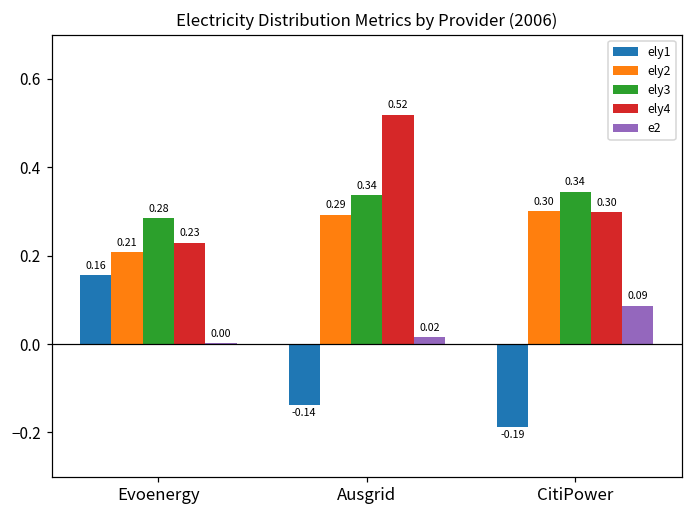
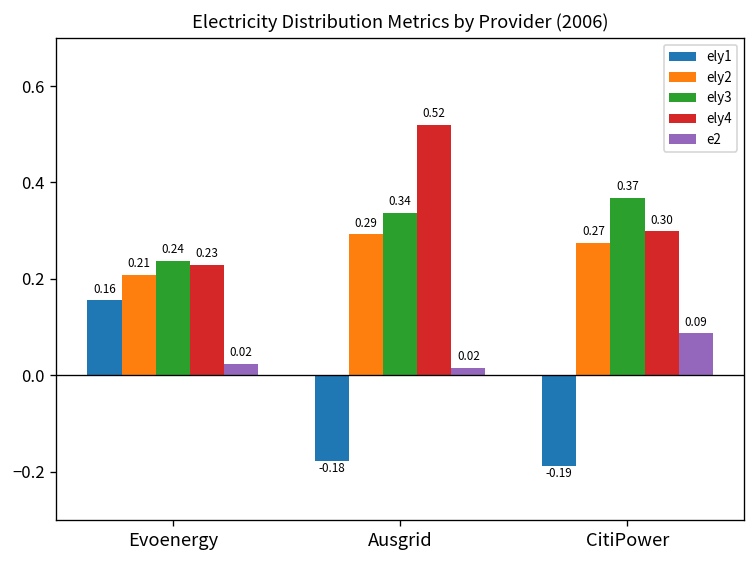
  {
    "ely1": {
      "Evoenergy": 0.16,
-     "Ausgrid": -0.14,
+     "Ausgrid": -0.18,
      "CitiPower": -0.19
    },
    "ely2": {
      "Evoenergy": 0.21,
      "Ausgrid": 0.29,
-     "CitiPower": 0.30
+     "CitiPower": 0.27
    },
    "ely3": {
-     "Evoenergy": 0.28,
+     "Evoenergy": 0.24,
      "Ausgrid": 0.34,
-     "CitiPower": 0.34
+     "CitiPower": 0.37
    },
    "ely4": {
      "Evoenergy": 0.23,
      "Ausgrid": 0.52,
      "CitiPower": 0.30
    },
    "e2": {
-     "Evoenergy": 0.00,
+     "Evoenergy": 0.02,
      "Ausgrid": 0.02,
      "CitiPower": 0.09
    }
  }
